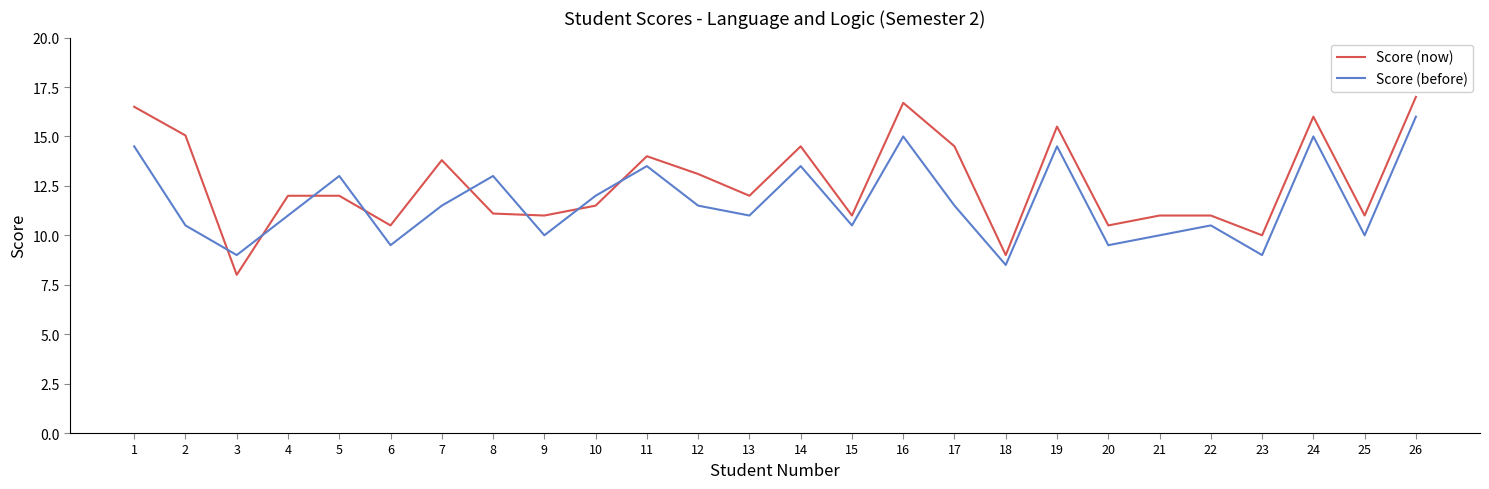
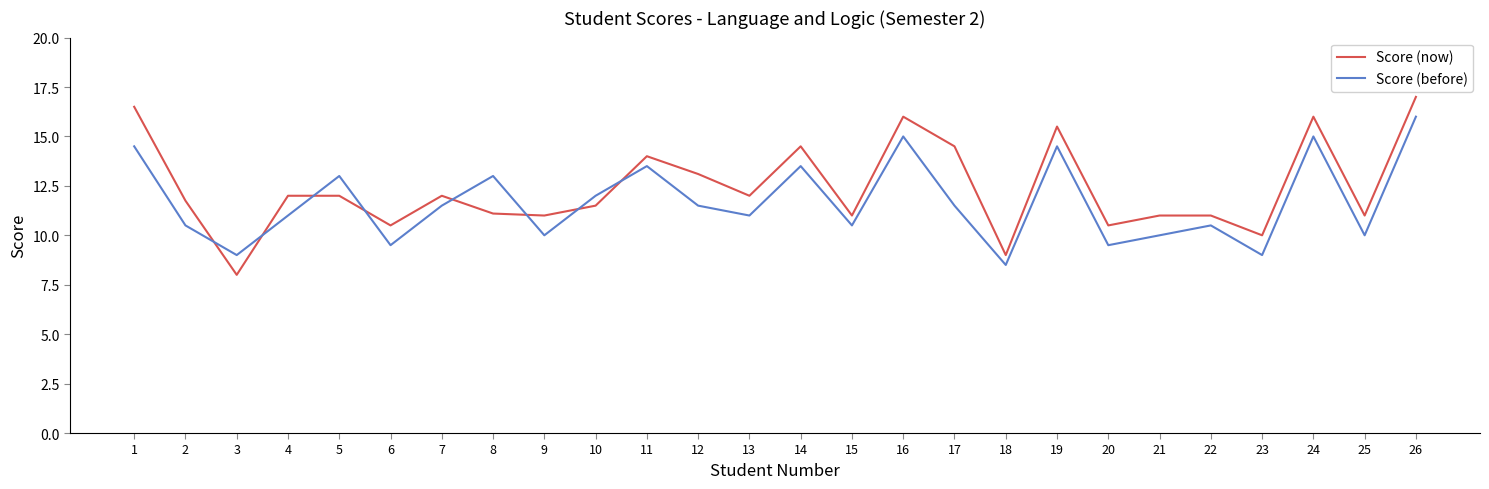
  {
    "Score (now)": {
      "1": 16.5,
-     "2": 15.1,
+     "2": 11.8,
      "3": 8.0,
      "4": 12.0,
      "5": 12.0,
      "6": 10.5,
-     "7": 13.8,
+     "7": 12.0,
      "8": 11.1,
      "9": 11.0,
      "10": 11.5,
      "11": 14.0,
      "12": 13.1,
      "13": 12.0,
      "14": 14.5,
      "15": 11.0,
-     "16": 16.7,
+     "16": 16.0,
      "17": 14.5,
      "18": 9.0,
      "19": 15.5,
      "20": 10.5,
      "21": 11.0,
      "22": 11.0,
      "23": 10.0,
      "24": 16.0,
      "25": 11.0,
      "26": 17.0
    },
    "Score (before)": {
      "1": 14.5,
      "2": 10.5,
      "3": 9.0,
      "4": 11.0,
      "5": 13.0,
      "6": 9.5,
      "7": 11.5,
      "8": 13.0,
      "9": 10.0,
      "10": 12.0,
      "11": 13.5,
      "12": 11.5,
      "13": 11.0,
      "14": 13.5,
      "15": 10.5,
      "16": 15.0,
      "17": 11.5,
      "18": 8.5,
      "19": 14.5,
      "20": 9.5,
      "21": 10.0,
      "22": 10.5,
      "23": 9.0,
      "24": 15.0,
      "25": 10.0,
      "26": 16.0
    }
  }
